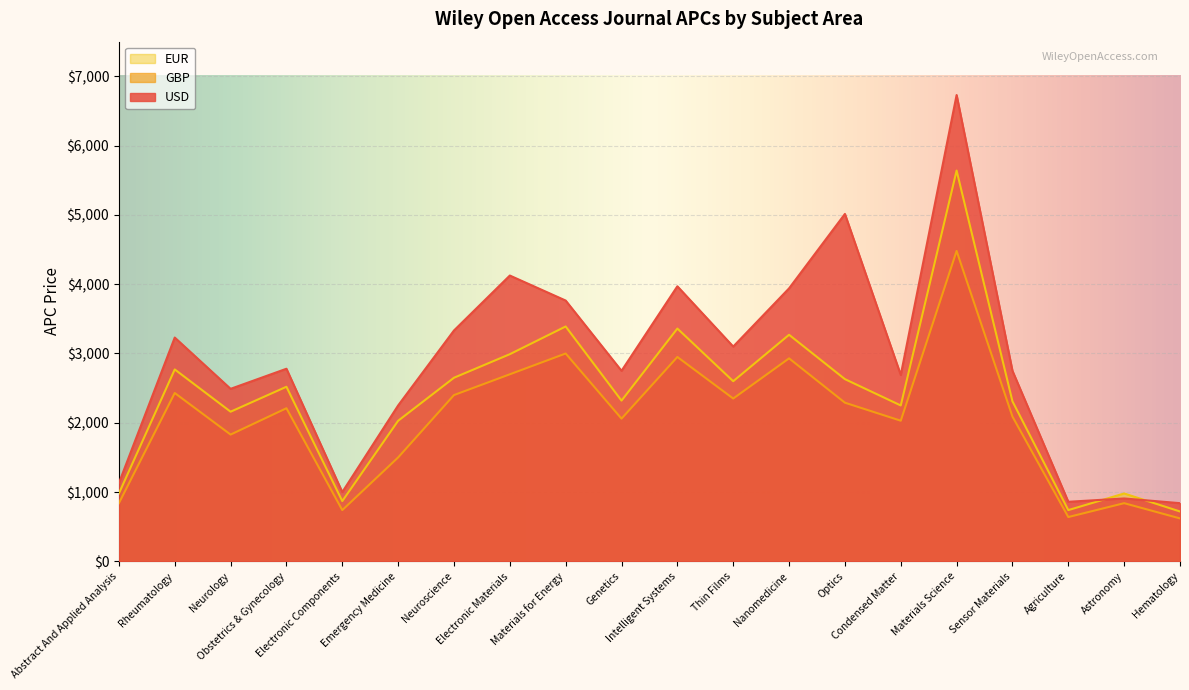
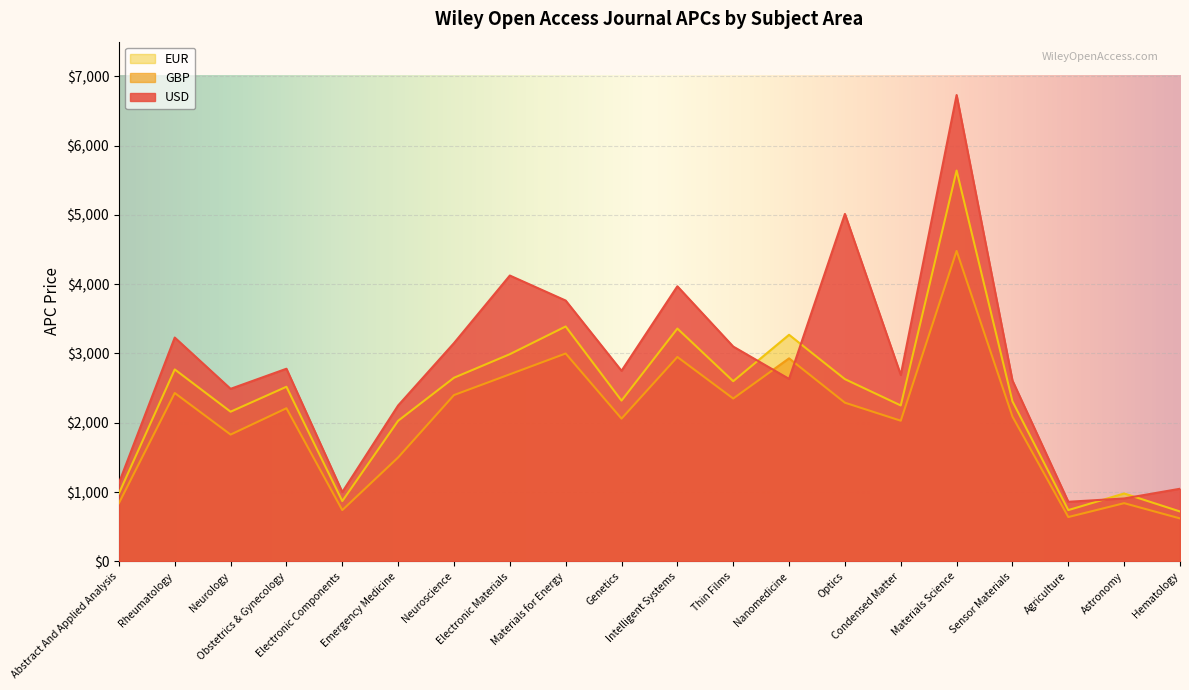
  {
    "USD": {
      "Abstract And Applied Analysis": "$1,100",
      "Rheumatology": "$3,200",
      "Neurology": "$2,500",
      "Obstetrics & Gynecology": "$2,800",
      "Electronic Components": "$1,000",
      "Emergency Medicine": "$2,300",
-     "Neuroscience": "$3,300",
+     "Neuroscience": "$3,200",
      "Electronic Materials": "$4,100",
      "Materials for Energy": "$3,800",
      "Genetics": "$2,800",
      "Intelligent Systems": "$4,000",
      "Thin Films": "$3,100",
-     "Nanomedicine": "$3,900",
+     "Nanomedicine": "$2,600",
      "Optics": "$5,000",
      "Condensed Matter": "$2,700",
      "Materials Science": "$6,700",
-     "Sensor Materials": "$2,800",
+     "Sensor Materials": "$2,600",
      "Agriculture": "$900",
      "Astronomy": "$900",
-     "Hematology": "$800"
+     "Hematology": "$1,000"
    }
  }
